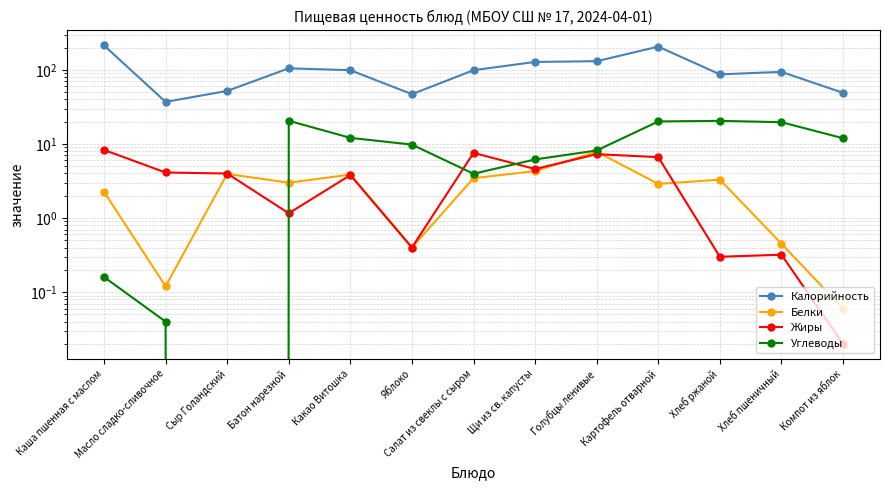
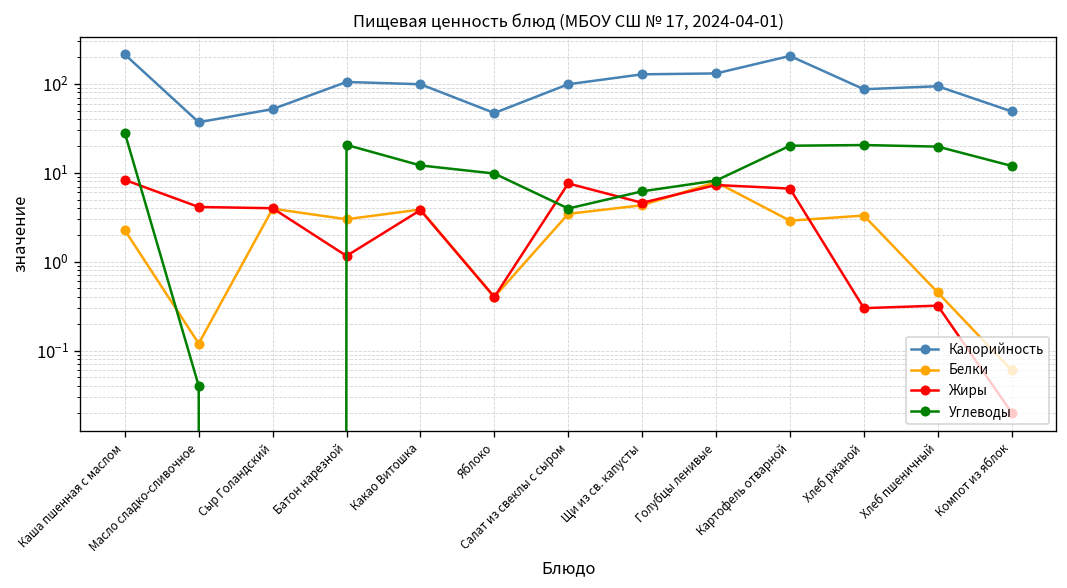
  {
    "Калорийность": {
      "Каша пшенная с маслом": 210,
      "Масло сладко-сливочное": 40,
      "Сыр Голандский": 50,
      "Батон нарезной": 110,
      "Какао Витошка": 100,
      "Яблоко": 50,
      "Салат из свеклы с сыром": 100,
      "Щи из св. капусты": 130,
      "Голубцы ленивые": 130,
      "Картофель отварной": 210,
      "Хлеб ржаной": 90,
      "Хлеб пшеничный": 90,
      "Компот из яблок": 50
    },
    "Белки": {
      "Каша пшенная с маслом": 2.3,
      "Масло сладко-сливочное": 0.12,
      "Батон нарезной": 3.0,
      "Салат из свеклы с сыром": 3,
      "Картофель отварной": 2.9,
      "Хлеб ржаной": 3,
      "Хлеб пшеничный": 0.5
    },
    "Жиры": {
      "Каша пшенная с маслом": 8,
      "Масло сладко-сливочное": 4,
      "Батон нарезной": 1.2,
      "Салат из свеклы с сыром": 8,
      "Картофель отварной": 7,
      "Хлеб ржаной": 0.30,
      "Хлеб пшеничный": 0.32
    },
    "Углеводы": {
-     "Каша пшенная с маслом": 0.16,
+     "Каша пшенная с маслом": 28,
      "Масло сладко-сливочное": 0.04,
      "Батон нарезной": 21,
      "Какао Витошка": 12,
      "Яблоко": 10,
      "Салат из свеклы с сыром": 4,
      "Щи из св. капусты": 6,
      "Картофель отварной": 20,
      "Хлеб ржаной": 21,
      "Хлеб пшеничный": 20,
      "Компот из яблок": 12
    }
  }
